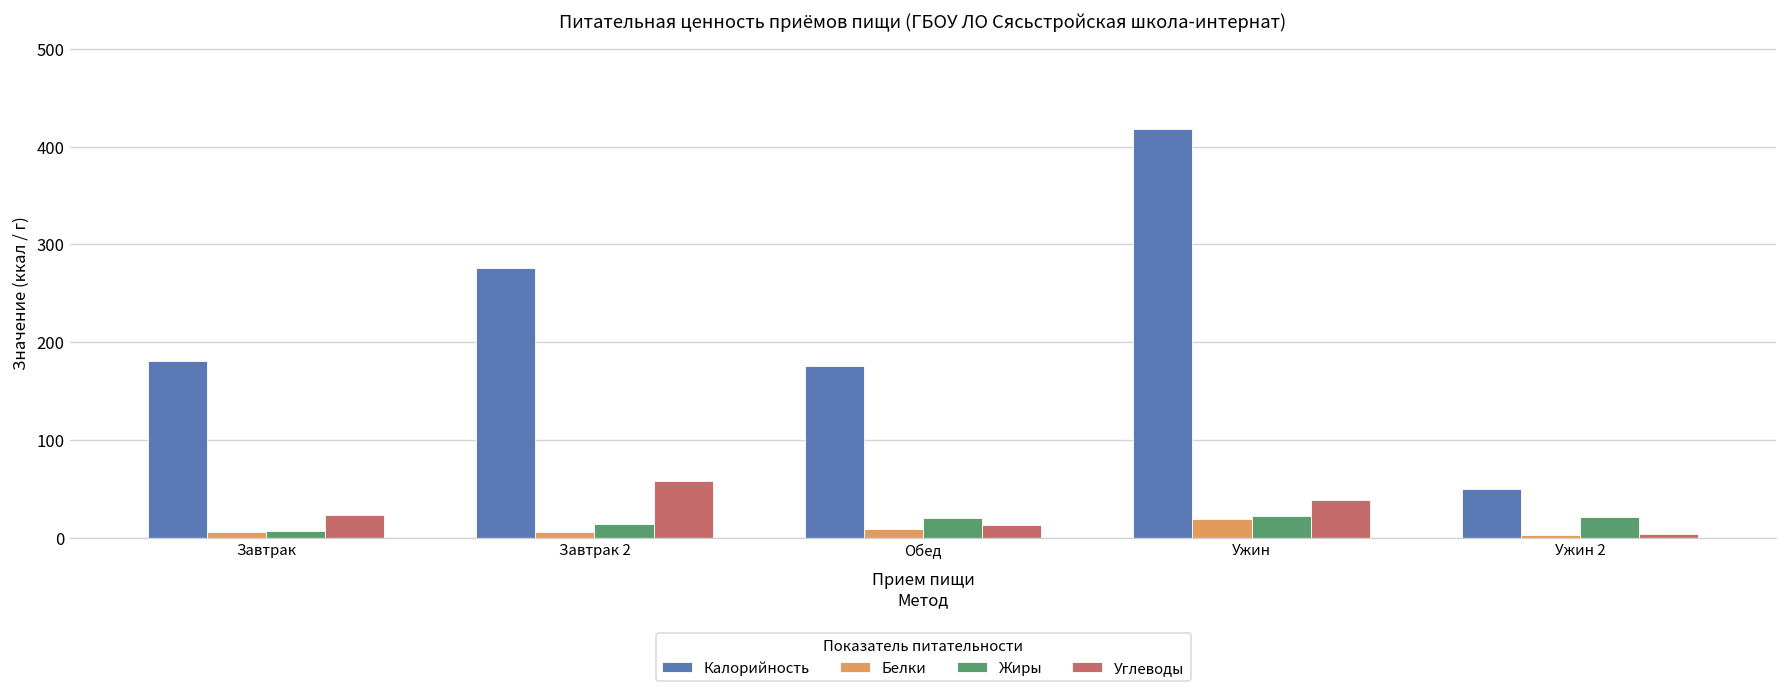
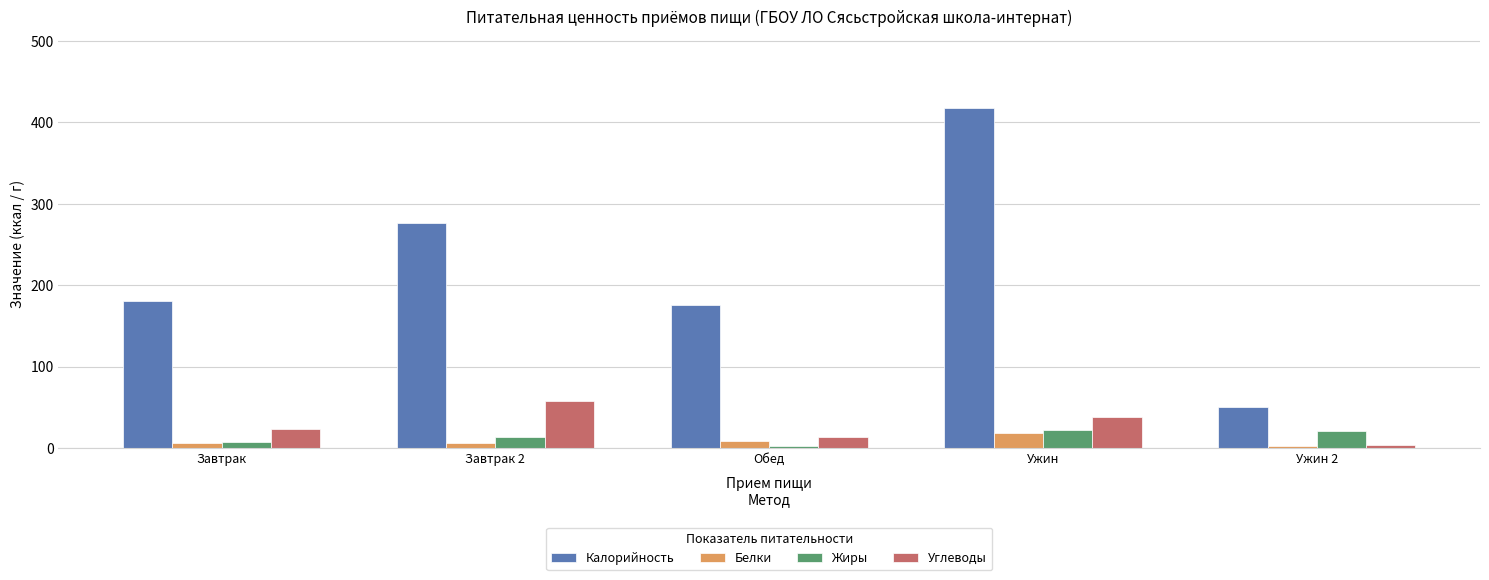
  {
    "Калорийность": {
      "Завтрак": 180,
      "Завтрак 2": 280,
      "Обед": 180,
      "Ужин": 420,
      "Ужин 2": 50
    },
    "Жиры": {
      "Завтрак": 10,
      "Завтрак 2": 10,
-     "Обед": 20,
+     "Обед": 0,
      "Ужин": 20,
      "Ужин 2": 20
    }
  }
